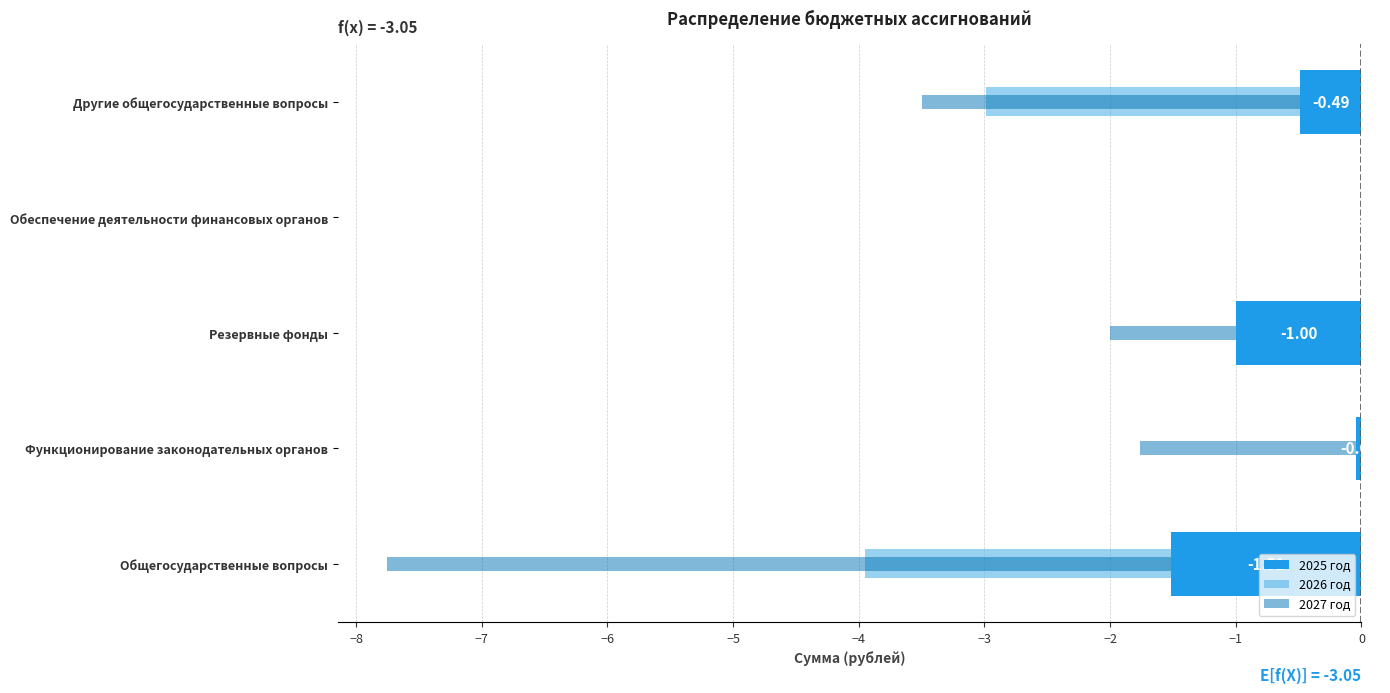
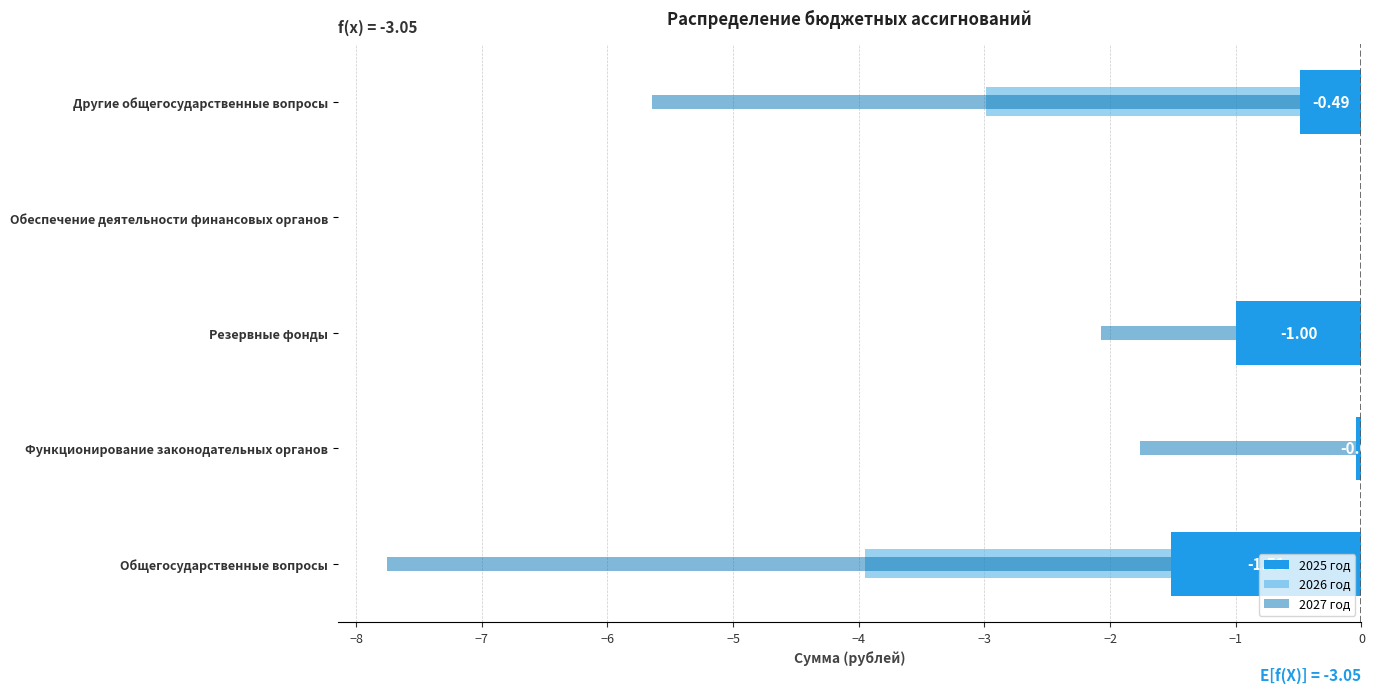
  {
    "2027 год": {
-     "Другие общегосударственные вопросы": -3.49,
-     "Резервные фонды": -2.00,
+     "Другие общегосударственные вопросы": -5.65,
+     "Резервные фонды": -2.07,
      "Функционирование законодательных органов": -1.76,
      "Общегосударственные вопросы": -7.76
    }
  }
